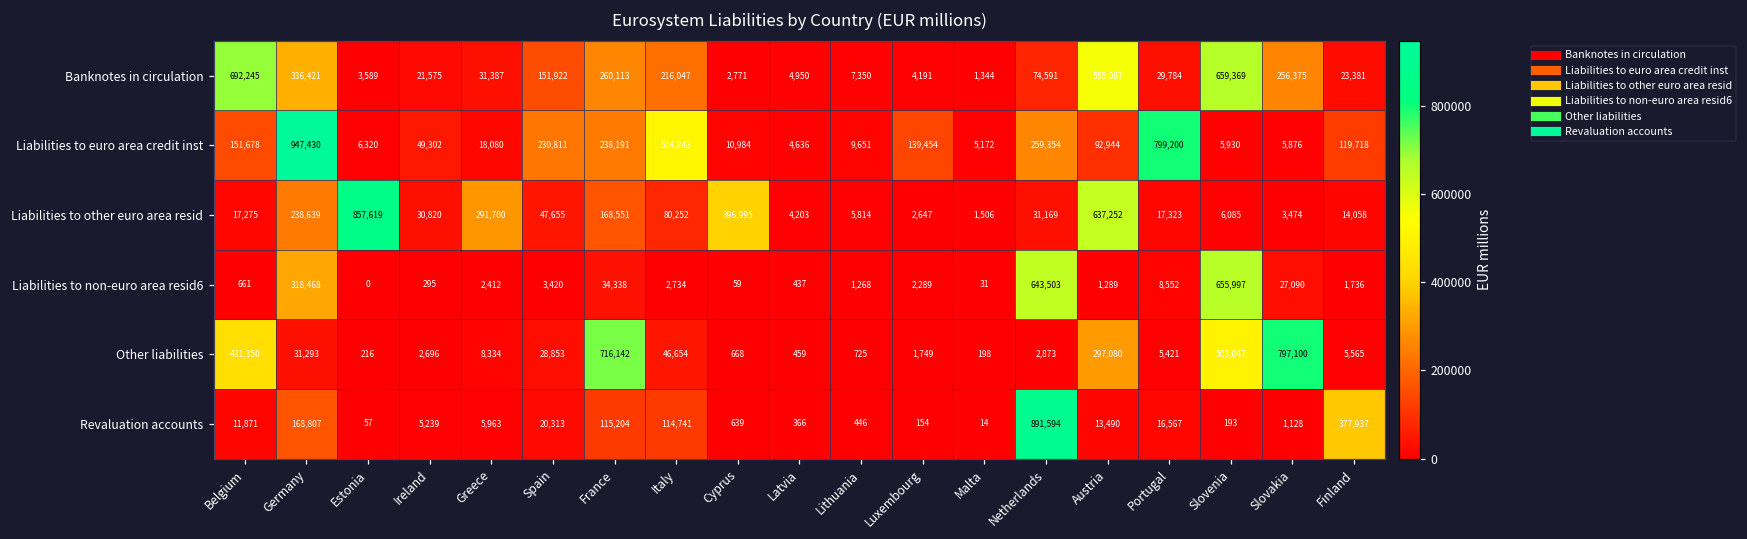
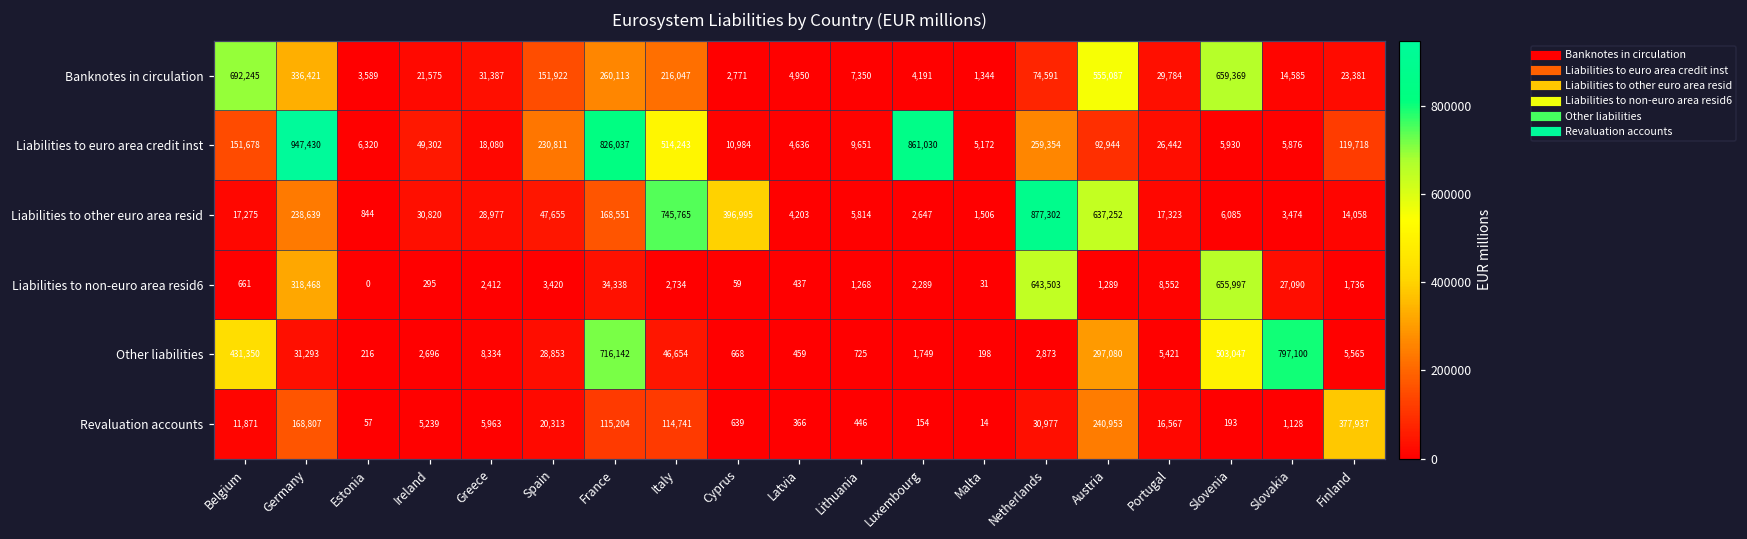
  {
    "Banknotes in circulation": {
      "Belgium": "692,245",
      "Germany": "336,421",
      "Estonia": "3,589",
      "Ireland": "21,575",
      "Greece": "31,387",
      "Spain": "151,922",
      "France": "260,113",
      "Italy": "216,047",
      "Cyprus": "2,771",
      "Latvia": "4,950",
      "Lithuania": "7,350",
      "Luxembourg": "4,191",
      "Malta": "1,344",
      "Netherlands": "74,591",
      "Austria": "555,087",
      "Portugal": "29,784",
      "Slovenia": "659,369",
-     "Slovakia": "256,375",
+     "Slovakia": "14,585",
      "Finland": "23,381"
    },
    "Liabilities to euro area credit inst": {
      "Belgium": "151,678",
      "Germany": "947,430",
      "Estonia": "6,320",
      "Ireland": "49,302",
      "Greece": "18,080",
      "Spain": "230,811",
-     "France": "238,191",
+     "France": "826,037",
      "Italy": "514,243",
      "Cyprus": "10,984",
      "Latvia": "4,636",
      "Lithuania": "9,651",
-     "Luxembourg": "139,454",
+     "Luxembourg": "861,030",
      "Malta": "5,172",
      "Netherlands": "259,354",
      "Austria": "92,944",
-     "Portugal": "799,200",
+     "Portugal": "26,442",
      "Slovenia": "5,930",
      "Slovakia": "5,876",
      "Finland": "119,718"
    },
    "Liabilities to other euro area resid": {
      "Belgium": "17,275",
      "Germany": "238,639",
-     "Estonia": "857,619",
+     "Estonia": "844",
      "Ireland": "30,820",
-     "Greece": "291,700",
+     "Greece": "28,977",
      "Spain": "47,655",
      "France": "168,551",
-     "Italy": "80,252",
+     "Italy": "745,765",
      "Cyprus": "396,995",
      "Latvia": "4,203",
      "Lithuania": "5,814",
      "Luxembourg": "2,647",
      "Malta": "1,506",
-     "Netherlands": "31,169",
+     "Netherlands": "877,302",
      "Austria": "637,252",
      "Portugal": "17,323",
      "Slovenia": "6,085",
      "Slovakia": "3,474",
      "Finland": "14,058"
    },
    "Liabilities to non-euro area resid6": {
      "Belgium": "661",
      "Germany": "318,468",
      "Estonia": "0",
      "Ireland": "295",
      "Greece": "2,412",
      "Spain": "3,420",
      "France": "34,338",
      "Italy": "2,734",
      "Cyprus": "59",
      "Latvia": "437",
      "Lithuania": "1,268",
      "Luxembourg": "2,289",
      "Malta": "31",
      "Netherlands": "643,503",
      "Austria": "1,289",
      "Portugal": "8,552",
      "Slovenia": "655,997",
      "Slovakia": "27,090",
      "Finland": "1,736"
    },
    "Other liabilities": {
      "Belgium": "431,350",
      "Germany": "31,293",
      "Estonia": "216",
      "Ireland": "2,696",
      "Greece": "8,334",
      "Spain": "28,853",
      "France": "716,142",
      "Italy": "46,654",
      "Cyprus": "668",
      "Latvia": "459",
      "Lithuania": "725",
      "Luxembourg": "1,749",
      "Malta": "198",
      "Netherlands": "2,873",
      "Austria": "297,080",
      "Portugal": "5,421",
      "Slovenia": "503,047",
      "Slovakia": "797,100",
      "Finland": "5,565"
    },
    "Revaluation accounts": {
      "Belgium": "11,871",
      "Germany": "168,807",
      "Estonia": "57",
      "Ireland": "5,239",
      "Greece": "5,963",
      "Spain": "20,313",
      "France": "115,204",
      "Italy": "114,741",
      "Cyprus": "639",
      "Latvia": "366",
      "Lithuania": "446",
      "Luxembourg": "154",
      "Malta": "14",
-     "Netherlands": "891,594",
-     "Austria": "13,490",
+     "Netherlands": "30,977",
+     "Austria": "240,953",
      "Portugal": "16,567",
      "Slovenia": "193",
      "Slovakia": "1,128",
      "Finland": "377,937"
    }
  }
